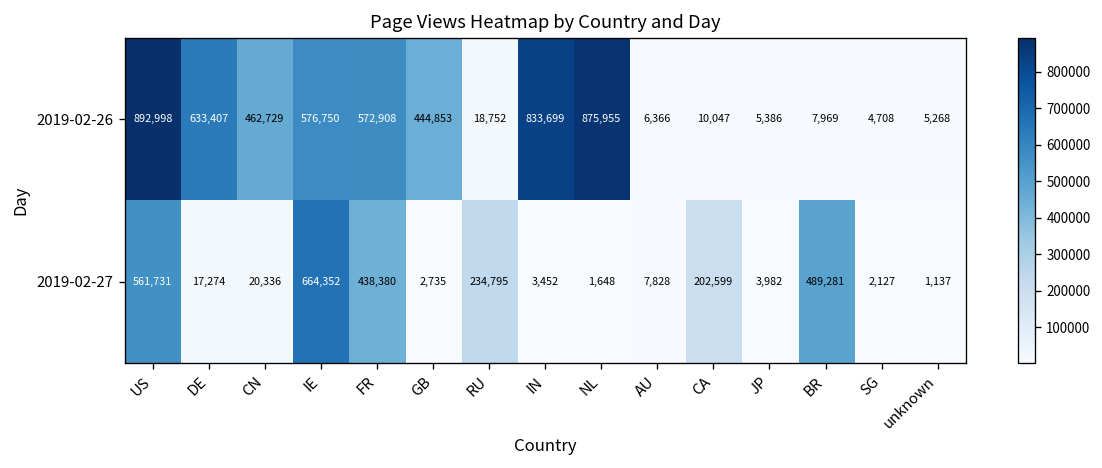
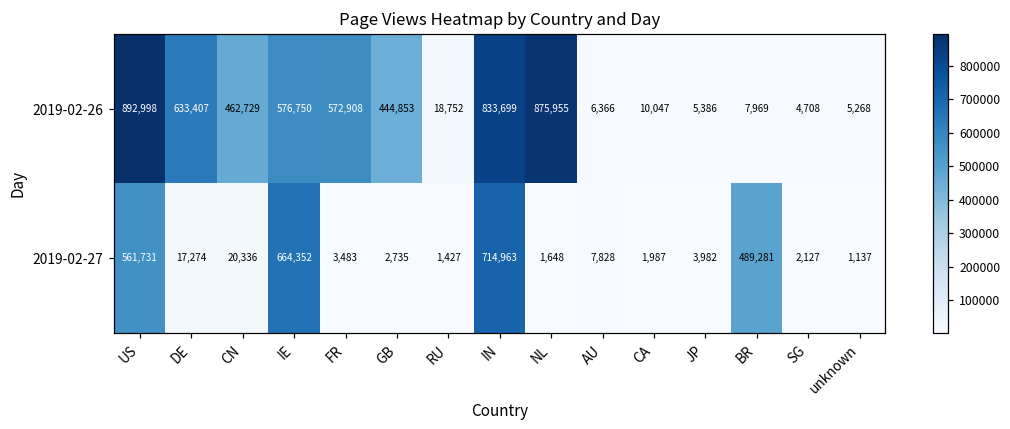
  {
    "2019-02-26": {
      "US": "892,998",
      "DE": "633,407",
      "CN": "462,729",
      "IE": "576,750",
      "FR": "572,908",
      "GB": "444,853",
      "RU": "18,752",
      "IN": "833,699",
      "NL": "875,955",
      "AU": "6,366",
      "CA": "10,047",
      "JP": "5,386",
      "BR": "7,969",
      "SG": "4,708",
      "unknown": "5,268"
    },
    "2019-02-27": {
      "US": "561,731",
      "DE": "17,274",
      "CN": "20,336",
      "IE": "664,352",
-     "FR": "438,380",
+     "FR": "3,483",
      "GB": "2,735",
-     "RU": "234,795",
-     "IN": "3,452",
+     "RU": "1,427",
+     "IN": "714,963",
      "NL": "1,648",
      "AU": "7,828",
-     "CA": "202,599",
+     "CA": "1,987",
      "JP": "3,982",
      "BR": "489,281",
      "SG": "2,127",
      "unknown": "1,137"
    }
  }
